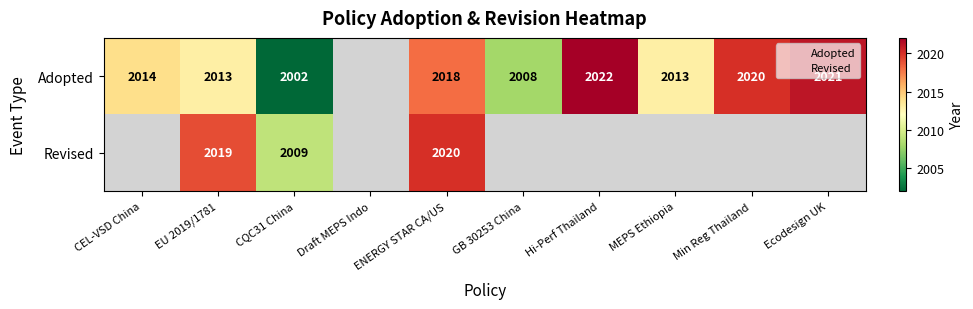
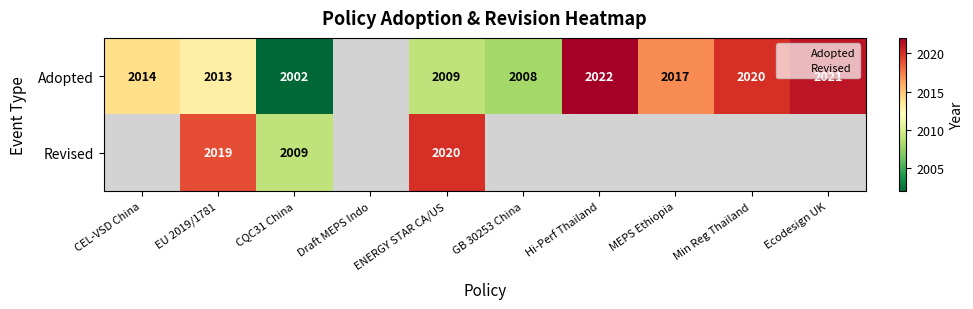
  {
    "Adopted": {
      "CEL-VSD China": 2014,
      "EU 2019/1781": 2013,
      "CQC31 China": 2002,
-     "ENERGY STAR CA/US": 2018,
+     "ENERGY STAR CA/US": 2009,
      "GB 30253 China": 2008,
      "Hi-Perf Thailand": 2022,
-     "MEPS Ethiopia": 2013,
+     "MEPS Ethiopia": 2017,
      "Min Reg Thailand": 2020
    },
    "Revised": {
      "EU 2019/1781": 2019,
      "CQC31 China": 2009,
      "ENERGY STAR CA/US": 2020
    }
  }
